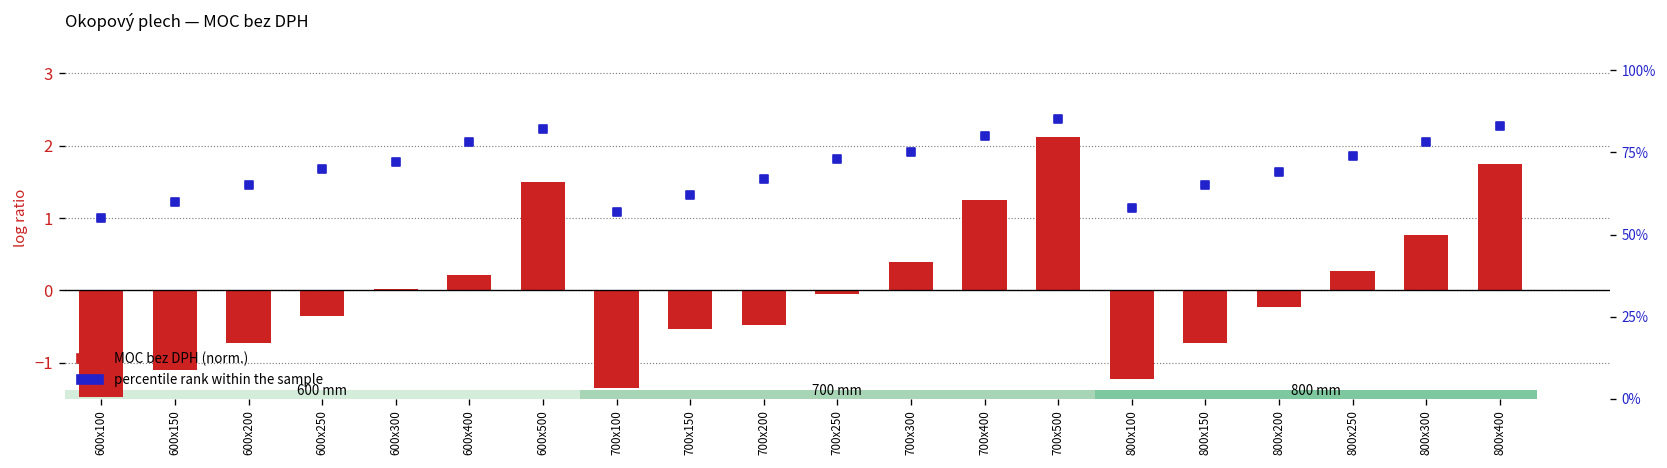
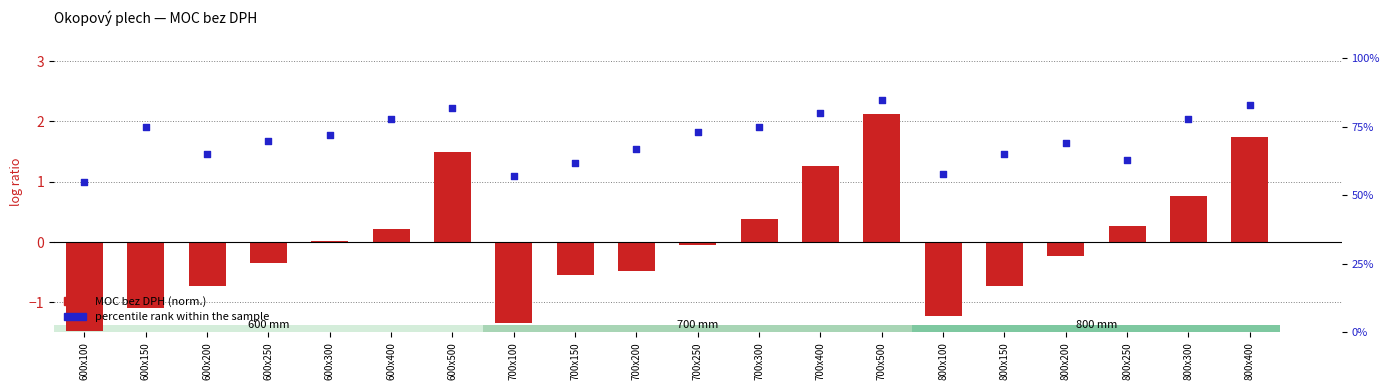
  {
    "MOC bez DPH (norm.)": {
      "600x100": "-1.5",
      "600x150": "-1.1",
      "600x200": "-0.7",
      "600x250": "-0.4",
      "600x400": "0.2",
      "600x500": "1.5",
      "700x100": "-1.4",
      "700x150": "-0.5",
      "700x200": "-0.5",
      "700x250": "0.0",
      "700x300": "0.4",
      "700x400": "1.3",
      "700x500": "2.1",
      "800x100": "-1.2",
      "800x150": "-0.7",
      "800x200": "-0.2",
      "800x250": "0.3",
      "800x300": "0.8",
      "800x400": "1.8"
    },
    "percentile rank within the sample": {
-     "600x150": "60%",
-     "800x250": "74%"
+     "600x150": "75%",
+     "800x250": "63%"
    }
  }
